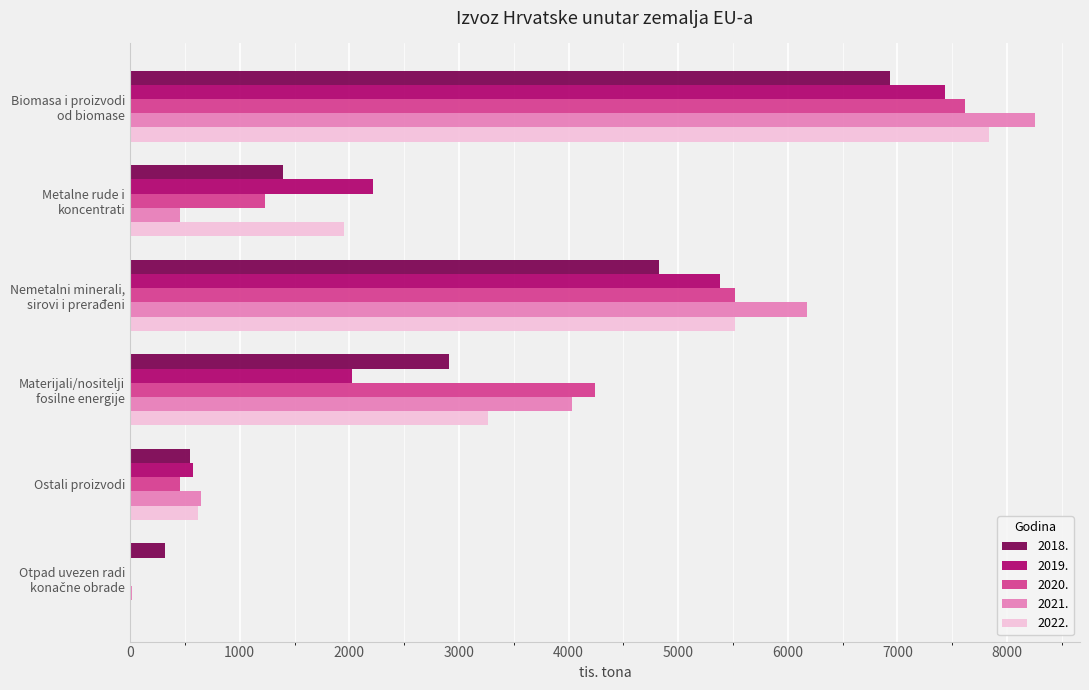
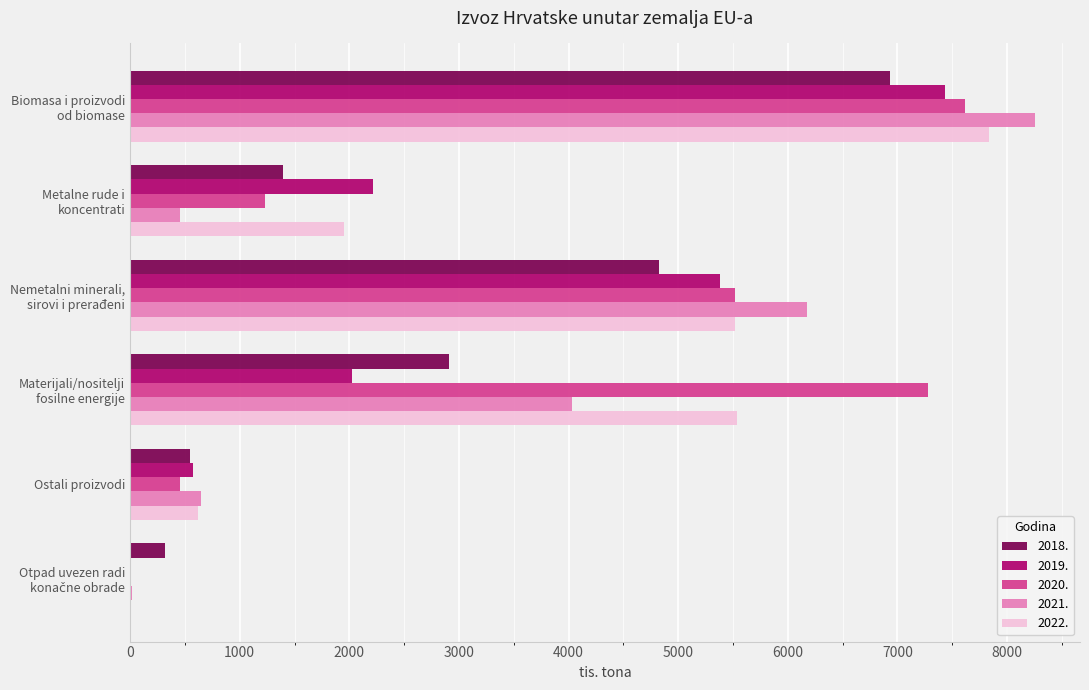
  {
    "2018.": {
      "Biomasa i proizvodi od biomase": 6940,
      "Metalne rude i koncentrati": 1400,
      "Nemetalni minerali, sirovi i prerađeni": 4830,
      "Materijali/nositelji fosilne energije": 2910,
      "Ostali proizvodi": 540,
      "Otpad uvezen radi konačne obrade": 320
    },
    "2019.": {
      "Biomasa i proizvodi od biomase": 7430,
      "Metalne rude i koncentrati": 2210,
      "Nemetalni minerali, sirovi i prerađeni": 5380,
      "Materijali/nositelji fosilne energije": 2020,
      "Ostali proizvodi": 580
    },
    "2020.": {
      "Biomasa i proizvodi od biomase": 7620,
      "Metalne rude i koncentrati": 1230,
      "Nemetalni minerali, sirovi i prerađeni": 5520,
-     "Materijali/nositelji fosilne energije": 4250,
+     "Materijali/nositelji fosilne energije": 7280,
      "Ostali proizvodi": 460
    },
    "2021.": {
      "Biomasa i proizvodi od biomase": 8250,
      "Metalne rude i koncentrati": 450,
      "Nemetalni minerali, sirovi i prerađeni": 6170,
      "Materijali/nositelji fosilne energije": 4030,
      "Ostali proizvodi": 640
    },
    "2022.": {
      "Biomasa i proizvodi od biomase": 7840,
      "Metalne rude i koncentrati": 1950,
      "Nemetalni minerali, sirovi i prerađeni": 5520,
-     "Materijali/nositelji fosilne energije": 3260,
+     "Materijali/nositelji fosilne energije": 5540,
      "Ostali proizvodi": 620
    }
  }
